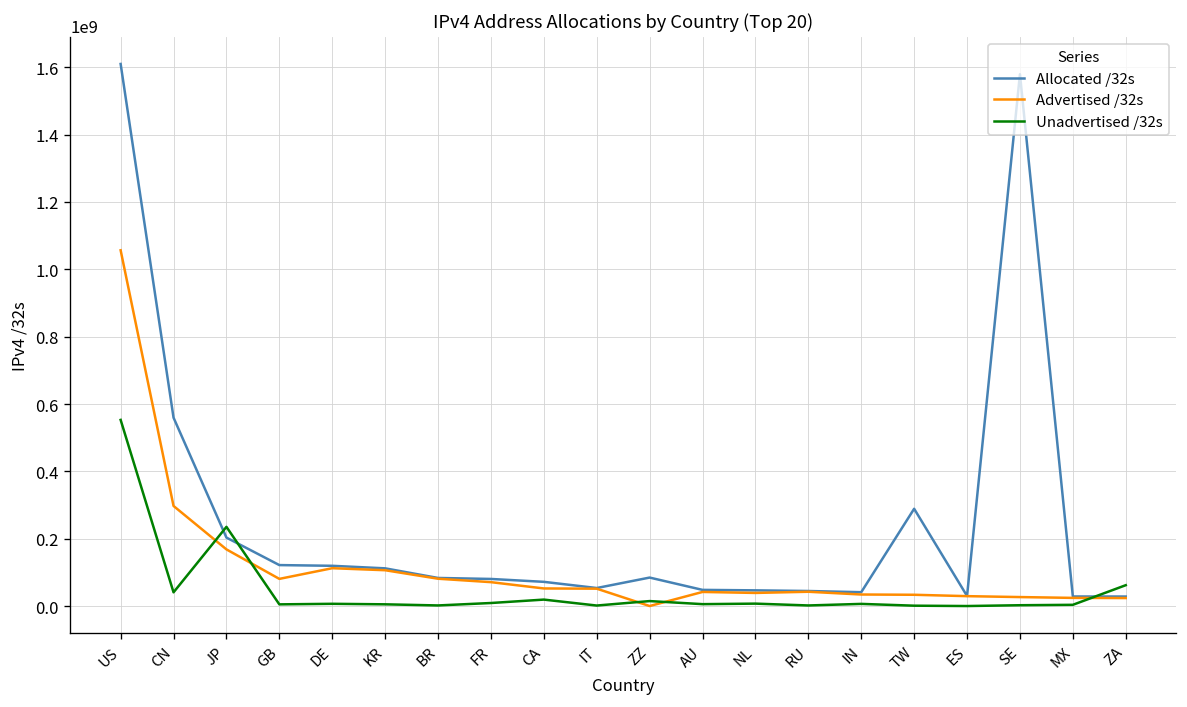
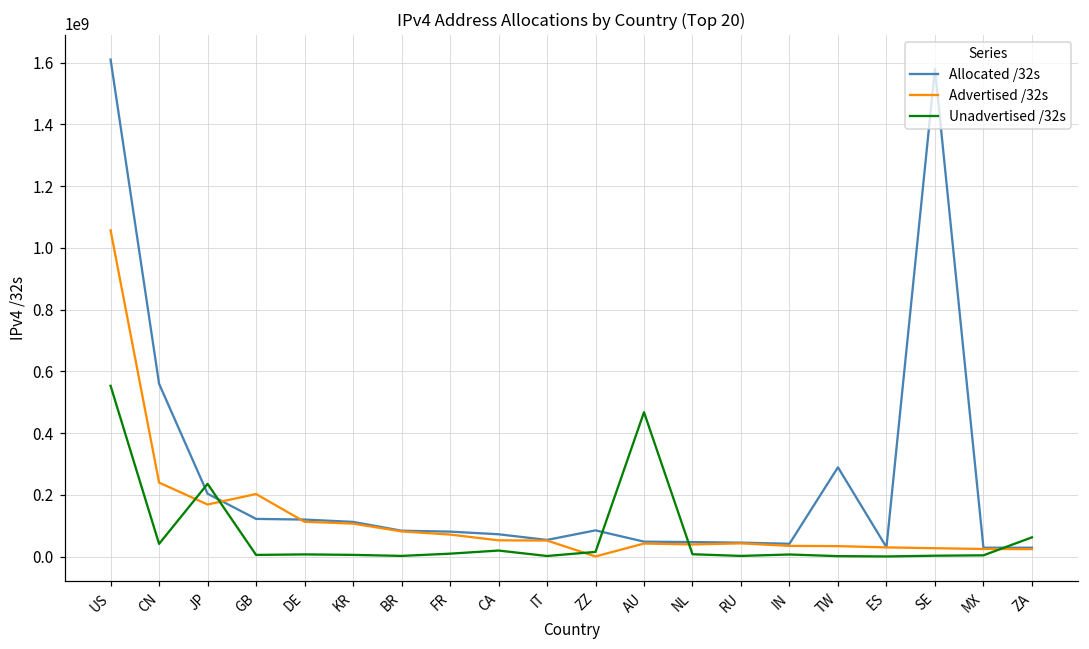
  {
    "Allocated /32s": {
      "US": 1610000000,
      "CN": 560000000,
      "JP": 200000000,
      "GB": 120000000,
      "FR": 80000000,
      "CA": 70000000,
      "ZZ": 90000000,
      "TW": 290000000
    },
    "Advertised /32s": {
      "US": 1060000000,
-     "CN": 300000000,
+     "CN": 240000000,
      "JP": 170000000,
-     "GB": 80000000,
+     "GB": 200000000,
      "FR": 70000000,
      "CA": 50000000,
      "ZZ": 0,
      "TW": 30000000,
      "SE": 30000000
    },
    "Unadvertised /32s": {
      "US": 550000000,
      "CN": 40000000,
      "JP": 240000000,
      "GB": 10000000,
      "DE": 10000000,
      "KR": 10000000,
      "BR": 0,
      "FR": 10000000,
      "CA": 20000000,
      "IT": 0,
      "ZZ": 20000000,
-     "AU": 10000000,
+     "AU": 470000000,
      "NL": 10000000,
      "RU": 0,
      "IN": 10000000,
      "TW": 0,
      "ES": 0,
      "SE": 0,
      "MX": 0,
      "ZA": 60000000
    }
  }
